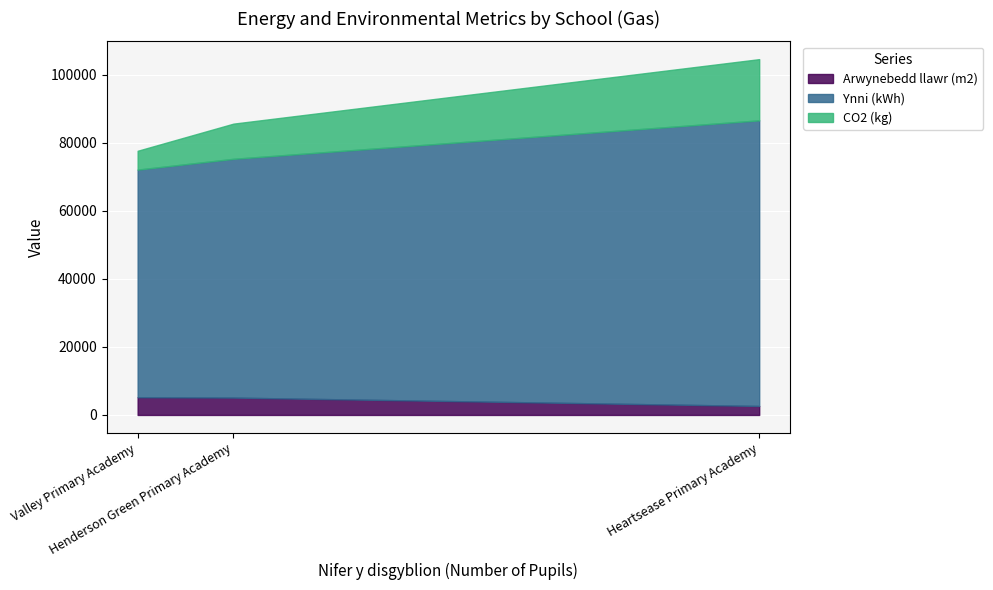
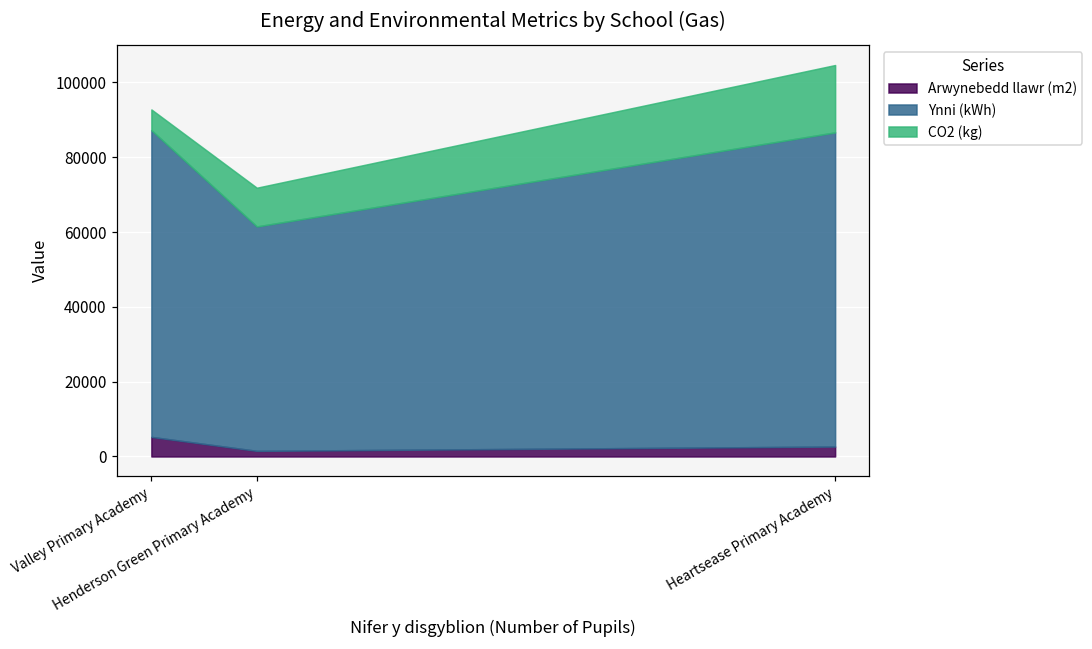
  {
    "Arwynebedd llawr (m2)": {
      "Valley Primary Academy": 5000,
-     "Henderson Green Primary Academy": 5000,
+     "Henderson Green Primary Academy": 1000,
      "Heartsease Primary Academy": 3000
    },
    "Ynni (kWh)": {
-     "Valley Primary Academy": 67000,
-     "Henderson Green Primary Academy": 70000,
+     "Valley Primary Academy": 82000,
+     "Henderson Green Primary Academy": 60000,
      "Heartsease Primary Academy": 84000
    },
    "CO2 (kg)": {
      "Valley Primary Academy": 6000,
      "Henderson Green Primary Academy": 10000,
      "Heartsease Primary Academy": 18000
    }
  }
